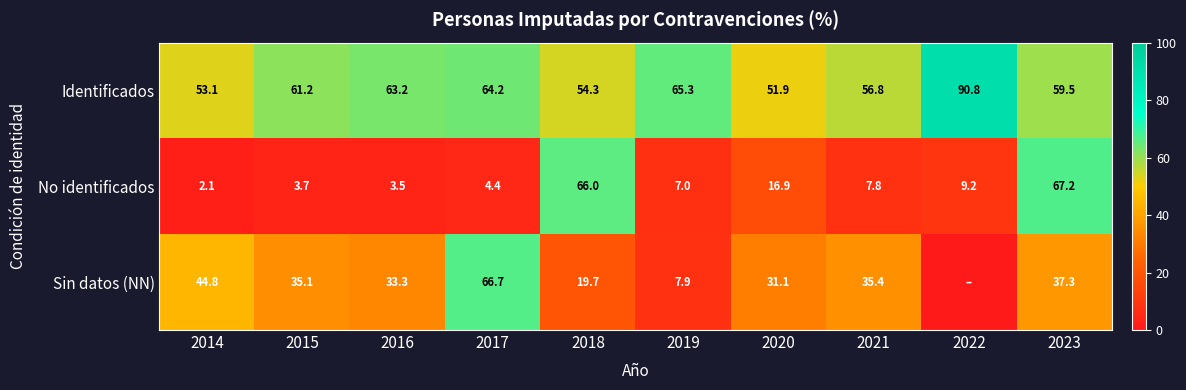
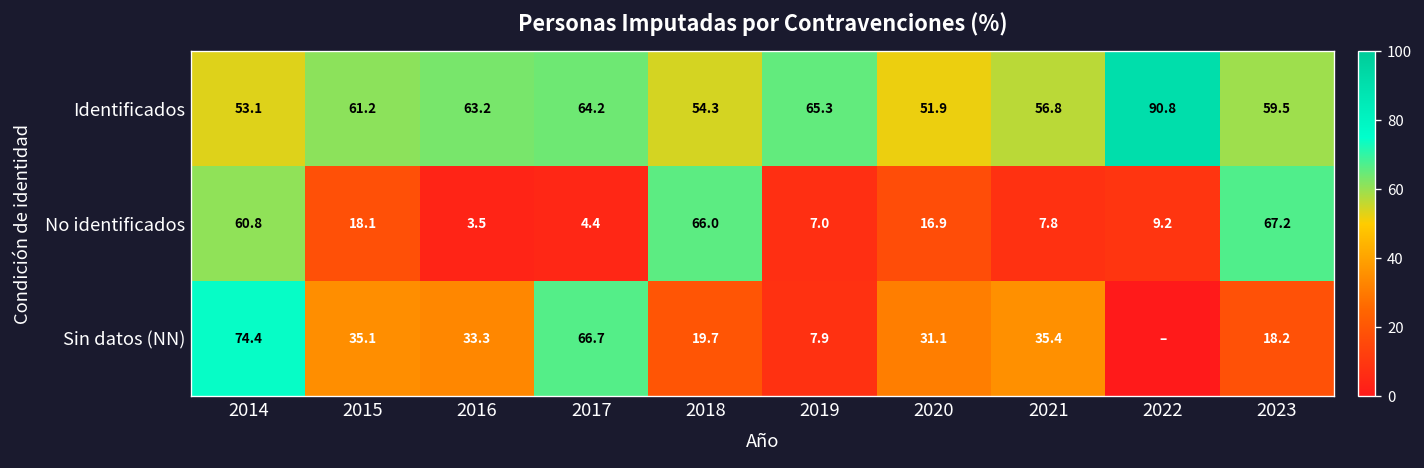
  {
    "Identificados": {
      "2014": 53.1,
      "2015": 61.2,
      "2016": 63.2,
      "2017": 64.2,
      "2018": 54.3,
      "2019": 65.3,
      "2020": 51.9,
      "2021": 56.8,
      "2022": 90.8,
      "2023": 59.5
    },
    "No identificados": {
-     "2014": 2.1,
-     "2015": 3.7,
+     "2014": 60.8,
+     "2015": 18.1,
      "2016": 3.5,
      "2017": 4.4,
      "2018": 66.0,
      "2019": 7.0,
      "2020": 16.9,
      "2021": 7.8,
      "2022": 9.2,
      "2023": 67.2
    },
    "Sin datos (NN)": {
-     "2014": 44.8,
+     "2014": 74.4,
      "2015": 35.1,
      "2016": 33.3,
      "2017": 66.7,
      "2018": 19.7,
      "2019": 7.9,
      "2020": 31.1,
      "2021": 35.4,
-     "2023": 37.3
+     "2023": 18.2
    }
  }
